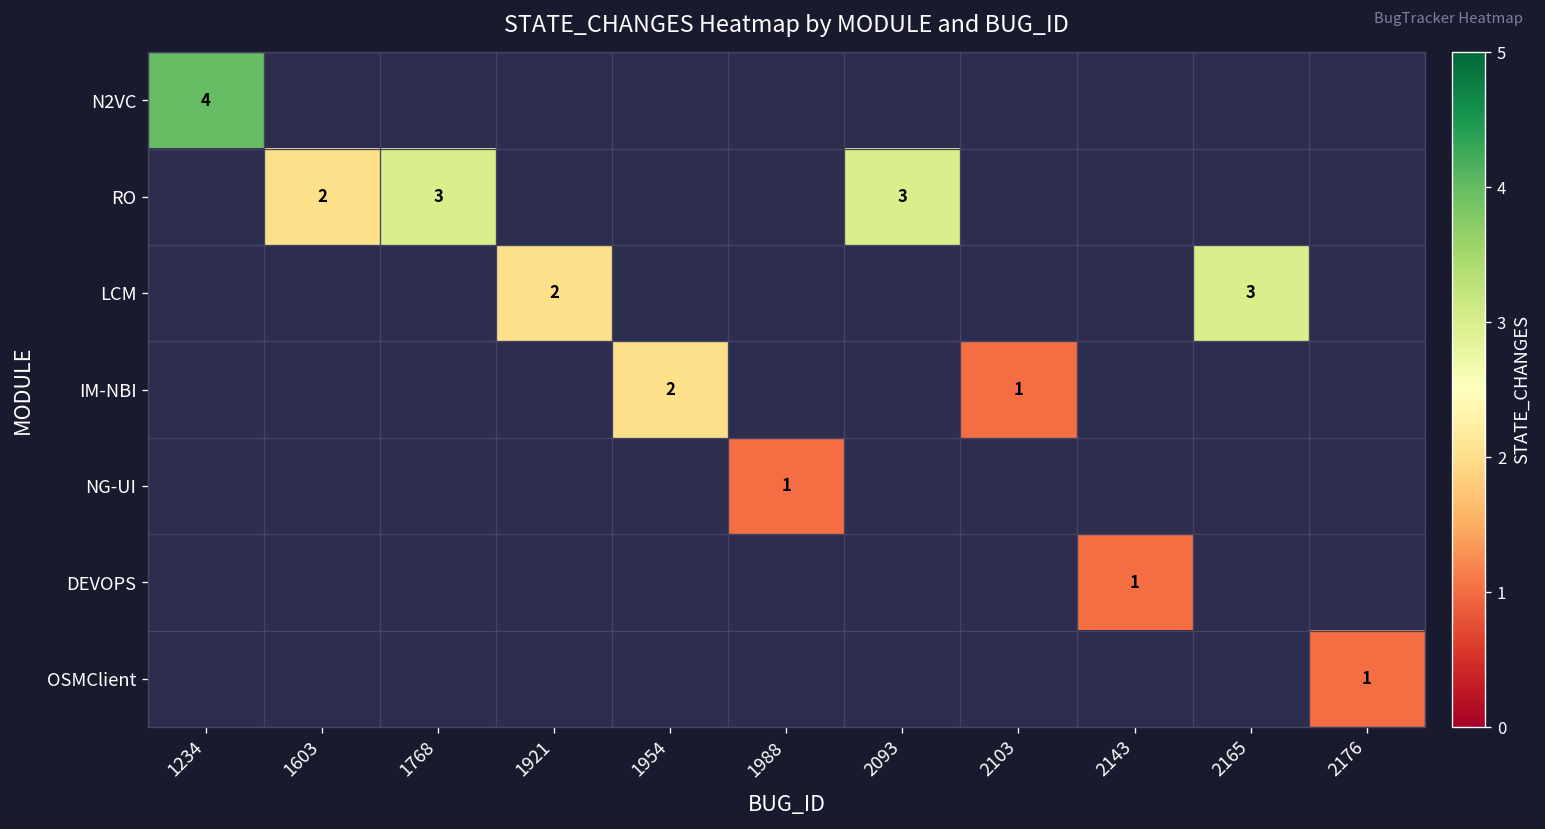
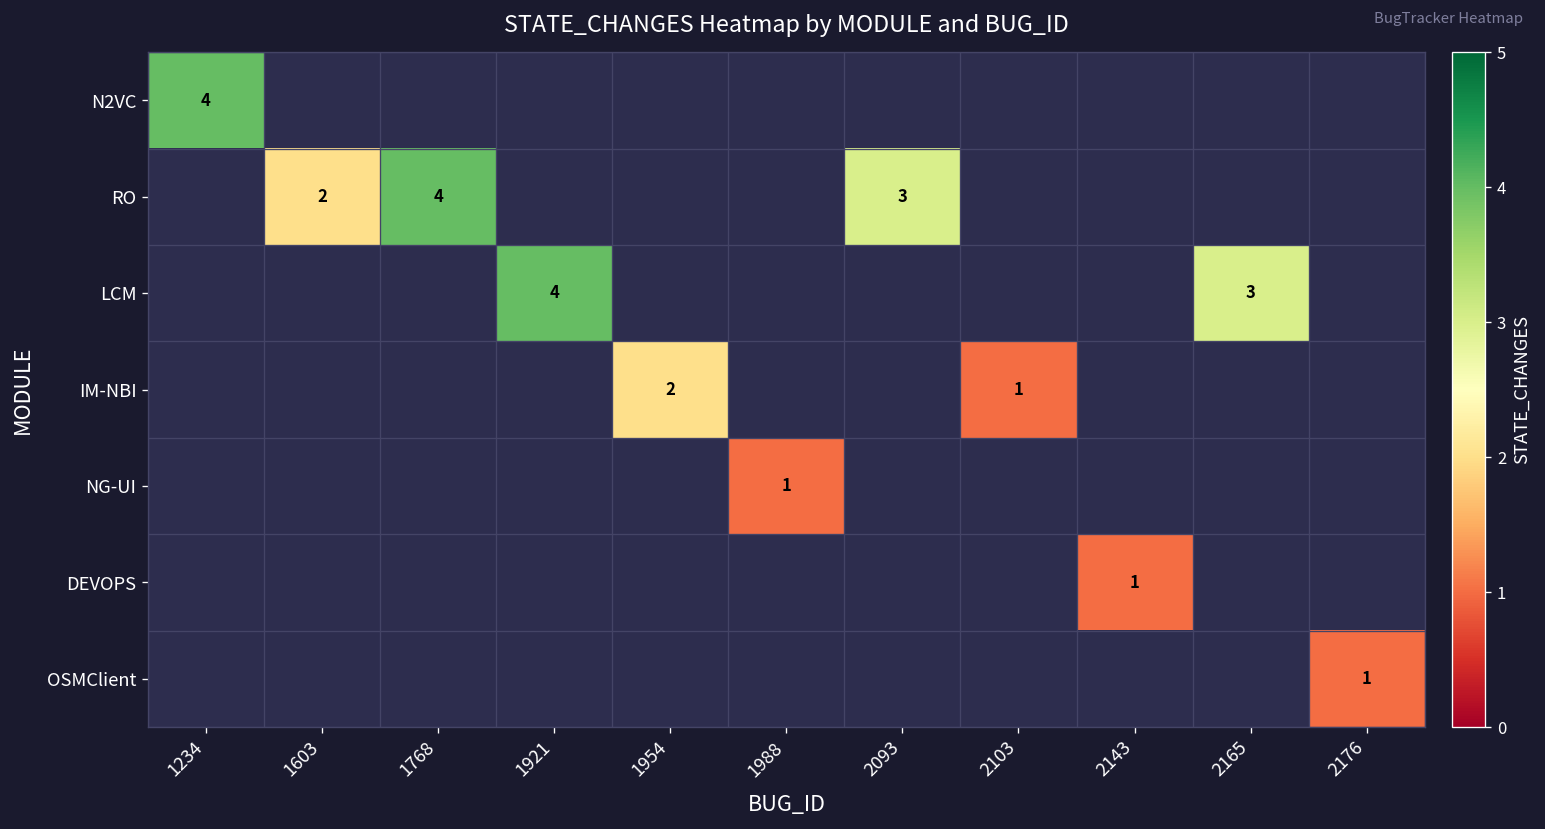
  {
    "N2VC": {
      "1234": 4
    },
    "RO": {
      "1603": 2,
-     "1768": 3,
+     "1768": 4,
      "2093": 3
    },
    "LCM": {
-     "1921": 2,
+     "1921": 4,
      "2165": 3
    },
    "IM-NBI": {
      "1954": 2,
      "2103": 1
    },
    "NG-UI": {
      "1988": 1
    },
    "DEVOPS": {
      "2143": 1
    },
    "OSMClient": {
      "2176": 1
    }
  }
